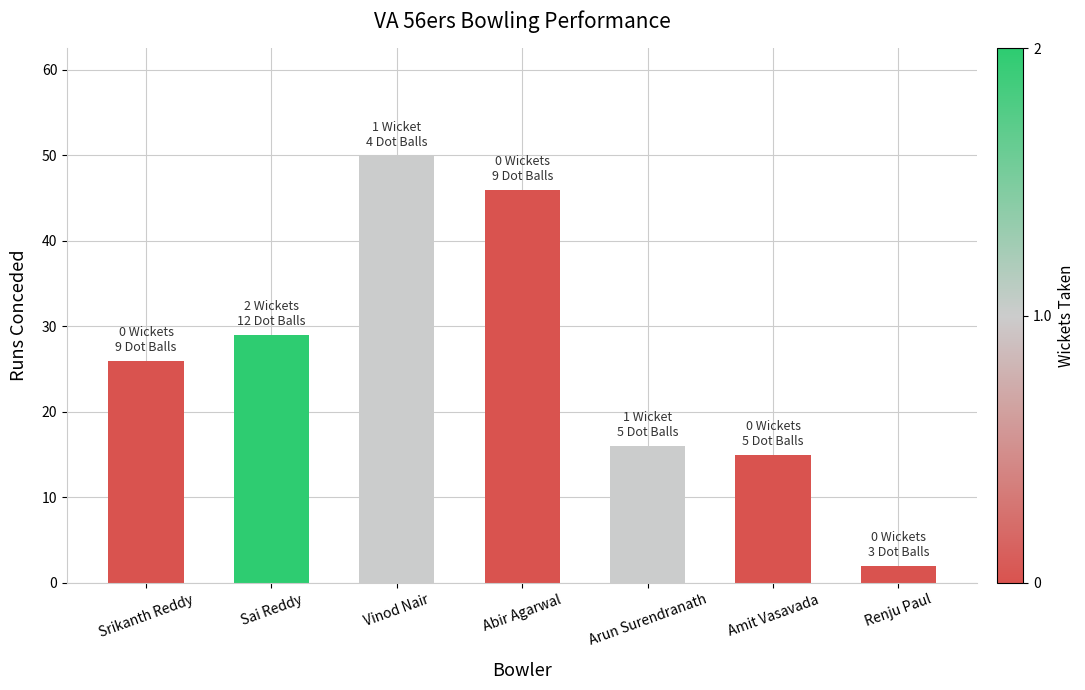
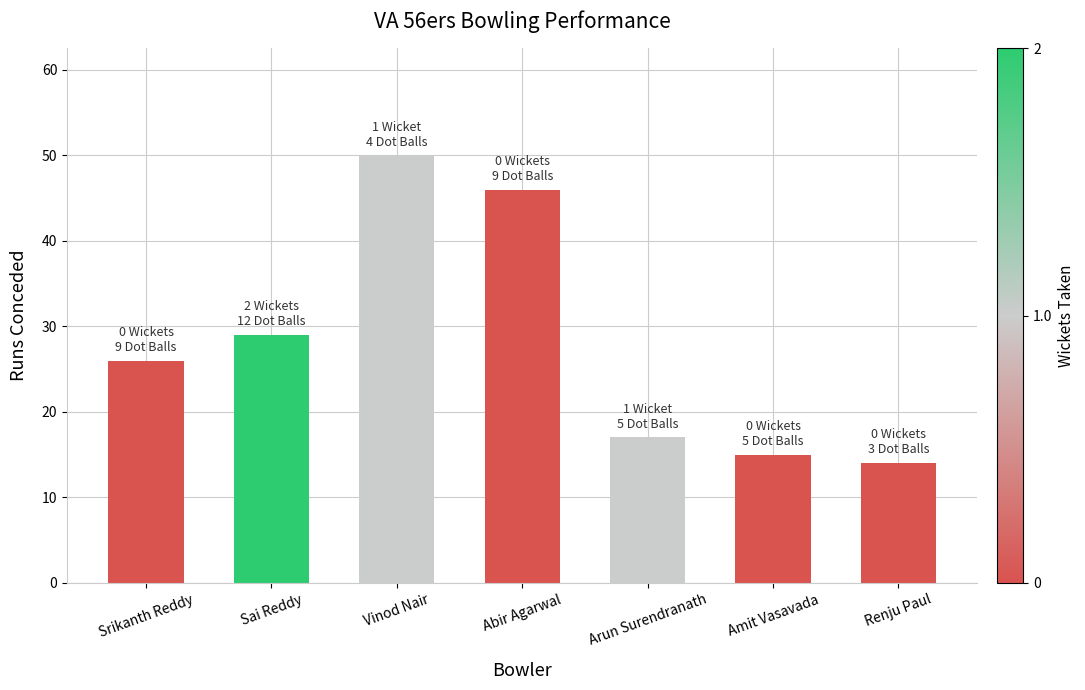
  {
-   "Arun Surendranath": 16,
-   "Renju Paul": 2
+   "Arun Surendranath": 17,
+   "Renju Paul": 14
  }
